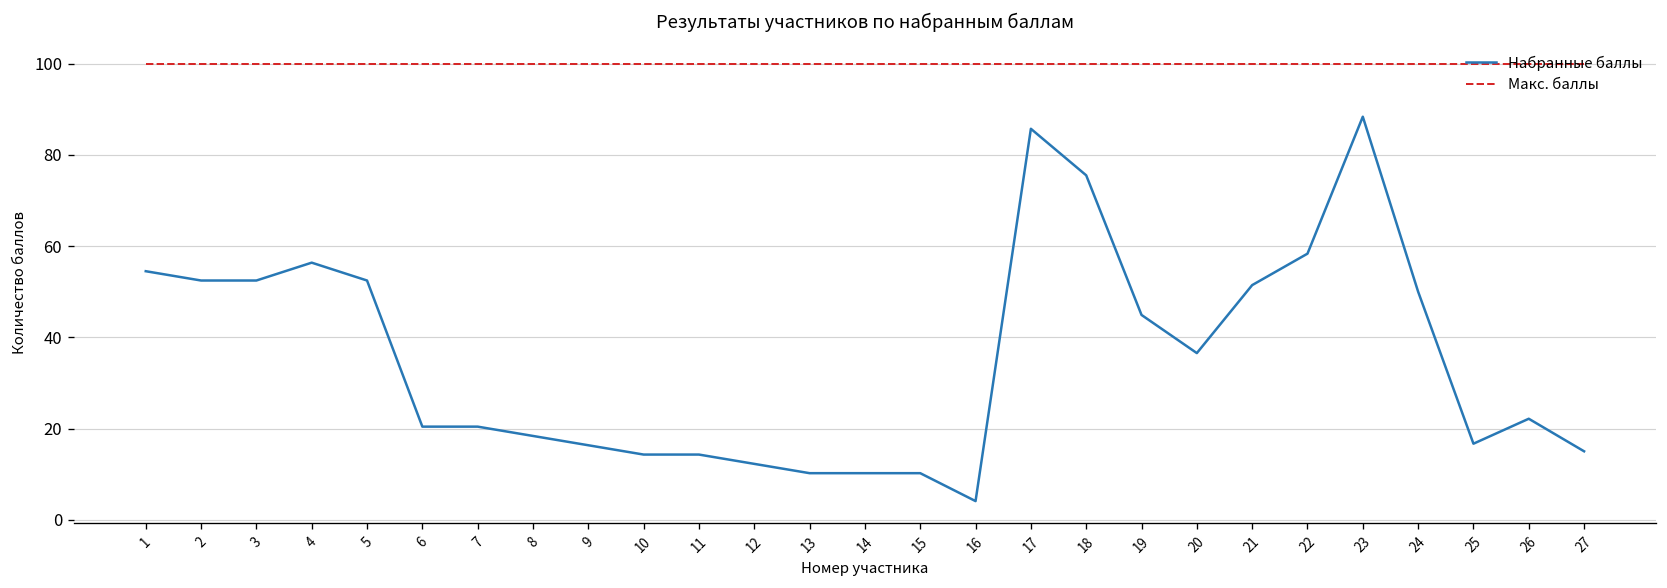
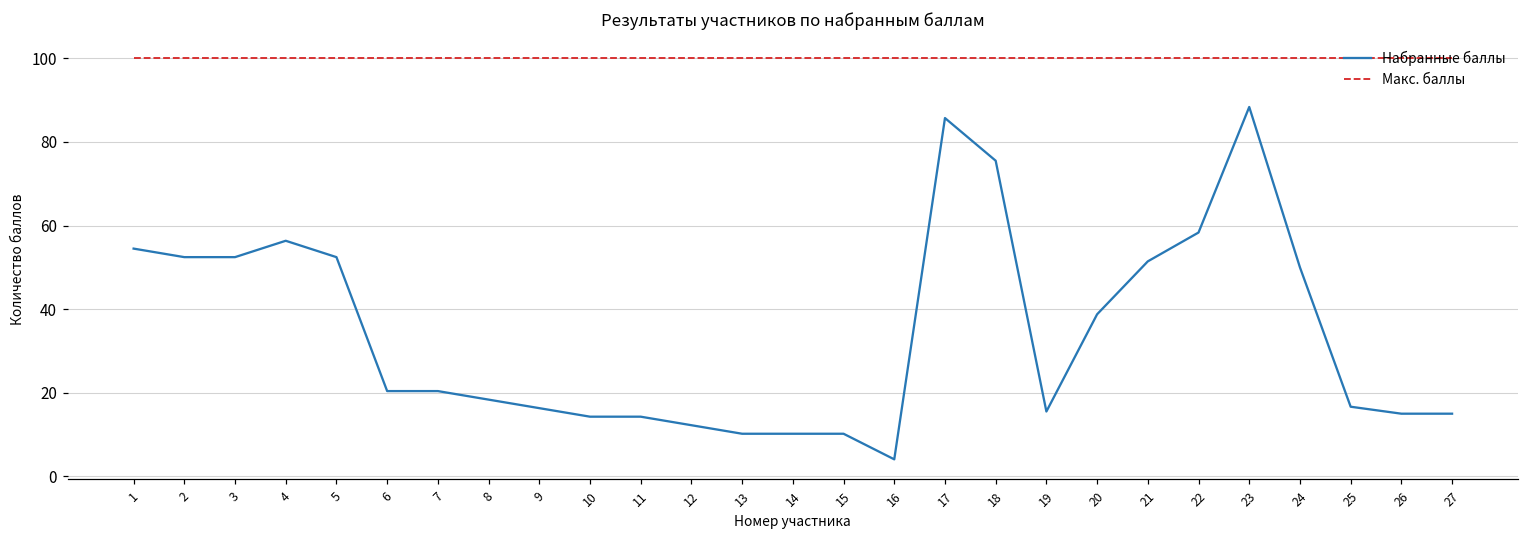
  {
    "Набранные баллы": {
      "1": 54,
      "2": 52,
      "3": 52,
      "4": 56,
      "5": 52,
      "6": 20,
      "7": 20,
      "8": 18,
      "9": 16,
      "10": 14,
      "11": 14,
      "12": 12,
      "13": 10,
      "14": 10,
      "15": 10,
      "16": 4,
      "17": 86,
      "18": 76,
-     "19": 45,
-     "20": 37,
+     "19": 16,
+     "20": 39,
      "21": 51,
      "22": 58,
      "23": 88,
      "24": 50,
      "25": 17,
-     "26": 22,
+     "26": 15,
      "27": 15
    },
    "Макс. баллы": {
      "1": 100,
      "2": 100,
      "3": 100,
      "4": 100,
      "5": 100,
      "6": 100,
      "7": 100,
      "8": 100,
      "9": 100,
      "10": 100,
      "11": 100,
      "12": 100,
      "13": 100,
      "14": 100,
      "15": 100,
      "16": 100,
      "17": 100,
      "18": 100,
      "19": 100,
      "20": 100,
      "21": 100,
      "22": 100,
      "23": 100,
      "24": 100,
      "25": 100,
      "26": 100,
      "27": 100
    }
  }
